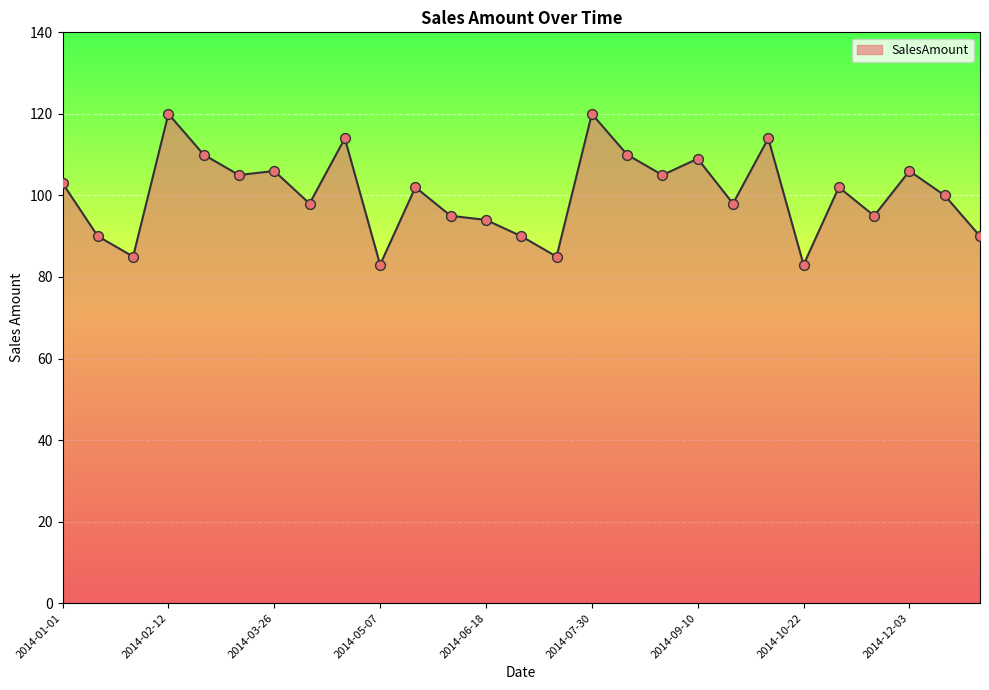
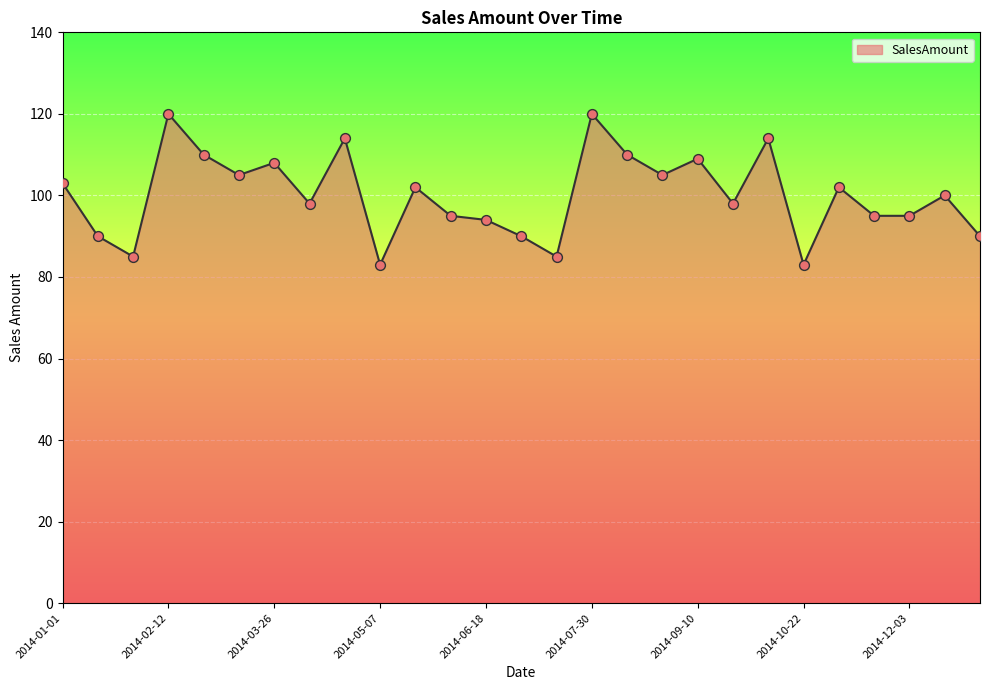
  {
    "2014-01-01": 103,
    "2014-02-12": 120,
-   "2014-03-26": 106,
+   "2014-03-26": 108,
    "2014-05-07": 83,
    "2014-06-18": 94,
    "2014-07-30": 120,
    "2014-09-10": 109,
    "2014-10-22": 83,
-   "2014-12-03": 106
+   "2014-12-03": 95
  }
